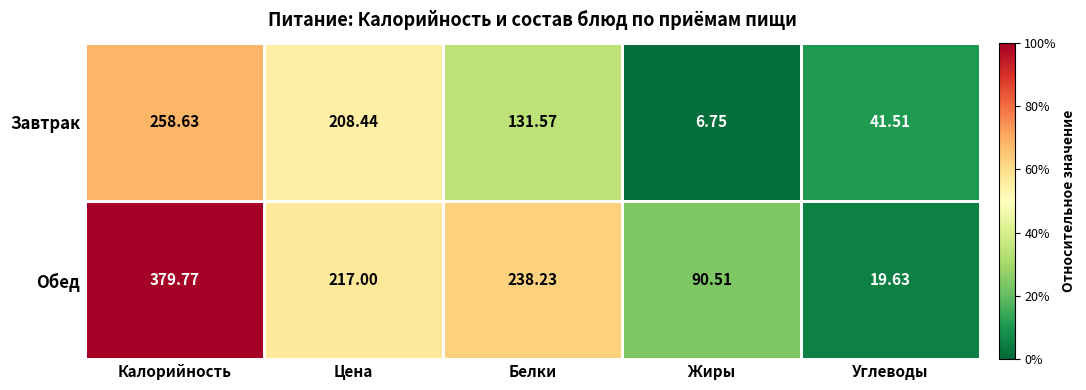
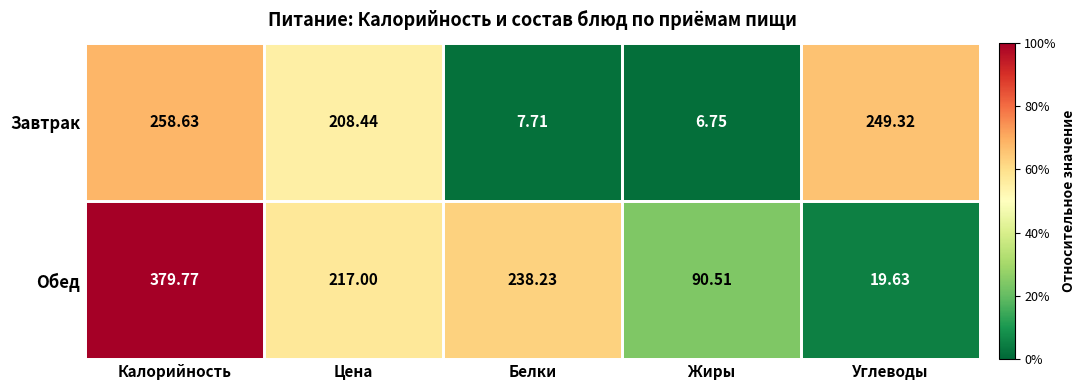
  {
    "Завтрак": {
      "Калорийность": 258.63,
      "Цена": 208.44,
-     "Белки": 131.57,
+     "Белки": 7.71,
      "Жиры": 6.75,
-     "Углеводы": 41.51
+     "Углеводы": 249.32
    },
    "Обед": {
      "Калорийность": 379.77,
      "Цена": 217.00,
      "Белки": 238.23,
      "Жиры": 90.51,
      "Углеводы": 19.63
    }
  }
